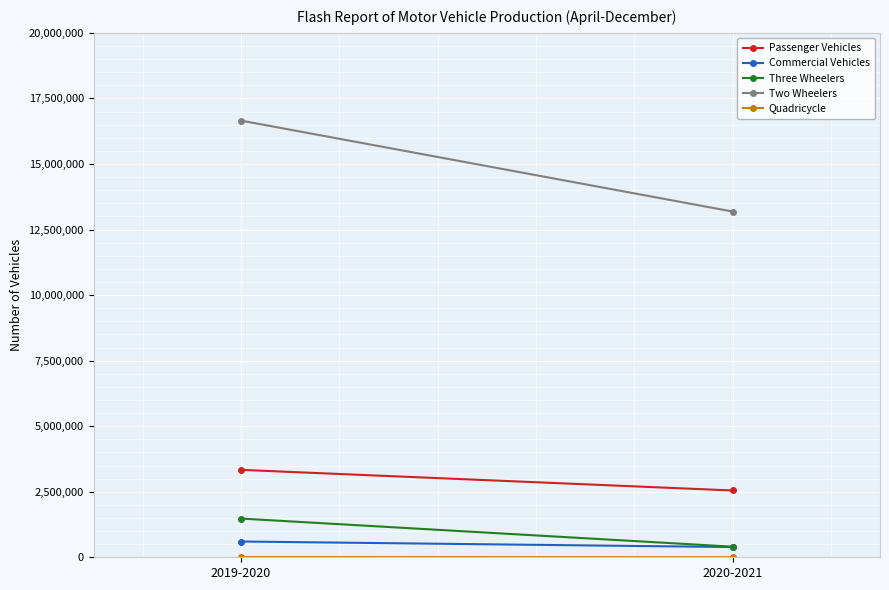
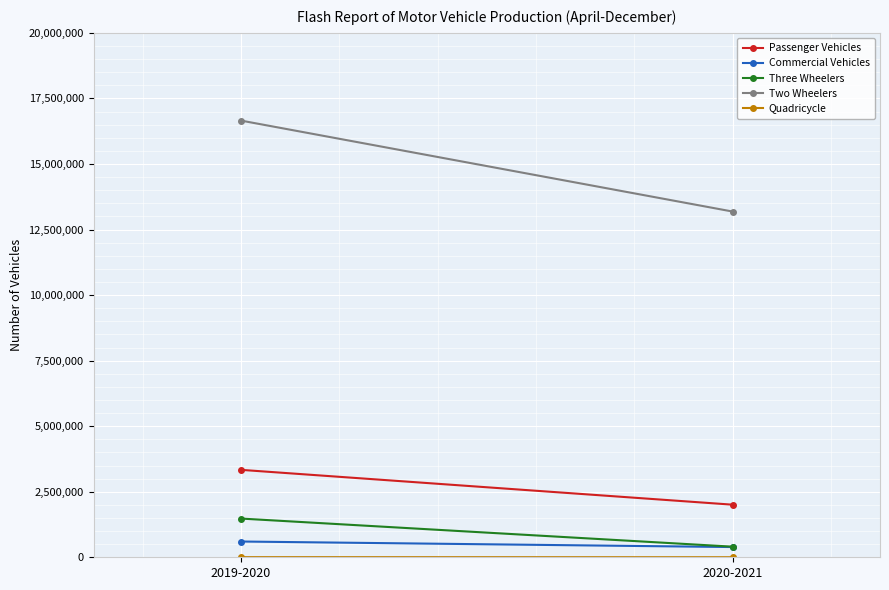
  {
    "Passenger Vehicles": {
      "2019-2020": "3,300,000",
-     "2020-2021": "2,500,000"
+     "2020-2021": "2,000,000"
    },
    "Commercial Vehicles": {
      "2019-2020": "600,000"
    },
    "Three Wheelers": {
      "2019-2020": "1,500,000"
    },
    "Two Wheelers": {
      "2019-2020": "16,700,000",
      "2020-2021": "13,200,000"
    },
    "Quadricycle": {
      "2019-2020": "0",
      "2020-2021": "0"
    }
  }
